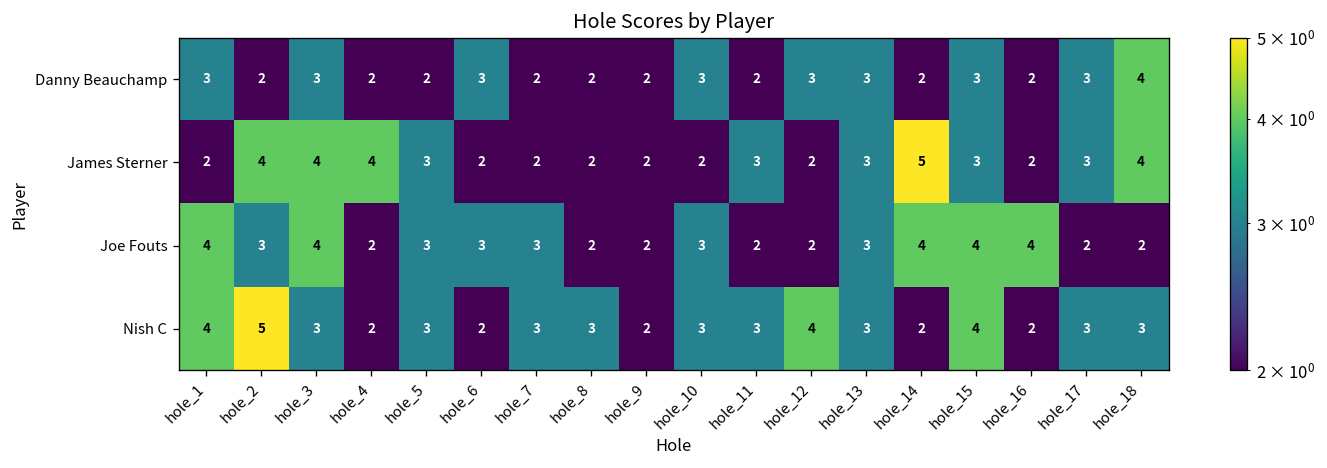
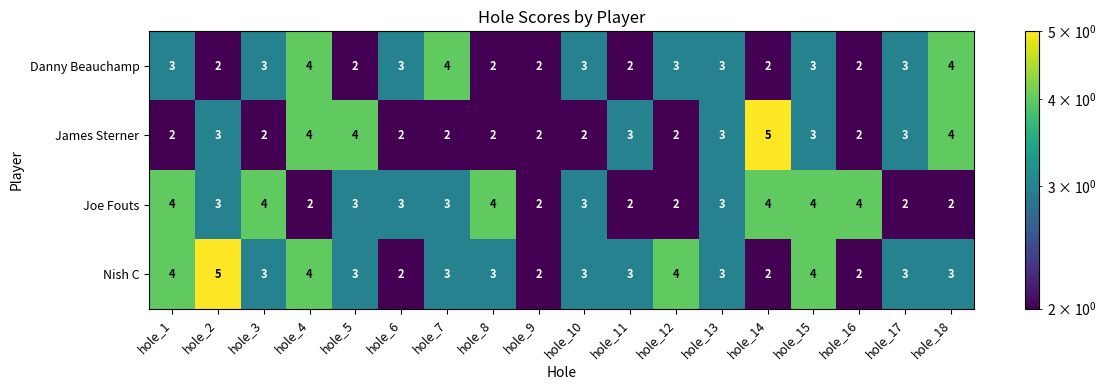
  {
    "Danny Beauchamp": {
      "hole_1": 3,
      "hole_2": 2,
      "hole_3": 3,
-     "hole_4": 2,
+     "hole_4": 4,
      "hole_5": 2,
      "hole_6": 3,
-     "hole_7": 2,
+     "hole_7": 4,
      "hole_8": 2,
      "hole_9": 2,
      "hole_10": 3,
      "hole_11": 2,
      "hole_12": 3,
      "hole_13": 3,
      "hole_14": 2,
      "hole_15": 3,
      "hole_16": 2,
      "hole_17": 3,
      "hole_18": 4
    },
    "James Sterner": {
      "hole_1": 2,
-     "hole_2": 4,
-     "hole_3": 4,
+     "hole_2": 3,
+     "hole_3": 2,
      "hole_4": 4,
-     "hole_5": 3,
+     "hole_5": 4,
      "hole_6": 2,
      "hole_7": 2,
      "hole_8": 2,
      "hole_9": 2,
      "hole_10": 2,
      "hole_11": 3,
      "hole_12": 2,
      "hole_13": 3,
      "hole_14": 5,
      "hole_15": 3,
      "hole_16": 2,
      "hole_17": 3,
      "hole_18": 4
    },
    "Joe Fouts": {
      "hole_1": 4,
      "hole_2": 3,
      "hole_3": 4,
      "hole_4": 2,
      "hole_5": 3,
      "hole_6": 3,
      "hole_7": 3,
-     "hole_8": 2,
+     "hole_8": 4,
      "hole_9": 2,
      "hole_10": 3,
      "hole_11": 2,
      "hole_12": 2,
      "hole_13": 3,
      "hole_14": 4,
      "hole_15": 4,
      "hole_16": 4,
      "hole_17": 2,
      "hole_18": 2
    },
    "Nish C": {
      "hole_1": 4,
      "hole_2": 5,
      "hole_3": 3,
-     "hole_4": 2,
+     "hole_4": 4,
      "hole_5": 3,
      "hole_6": 2,
      "hole_7": 3,
      "hole_8": 3,
      "hole_9": 2,
      "hole_10": 3,
      "hole_11": 3,
      "hole_12": 4,
      "hole_13": 3,
      "hole_14": 2,
      "hole_15": 4,
      "hole_16": 2,
      "hole_17": 3,
      "hole_18": 3
    }
  }
